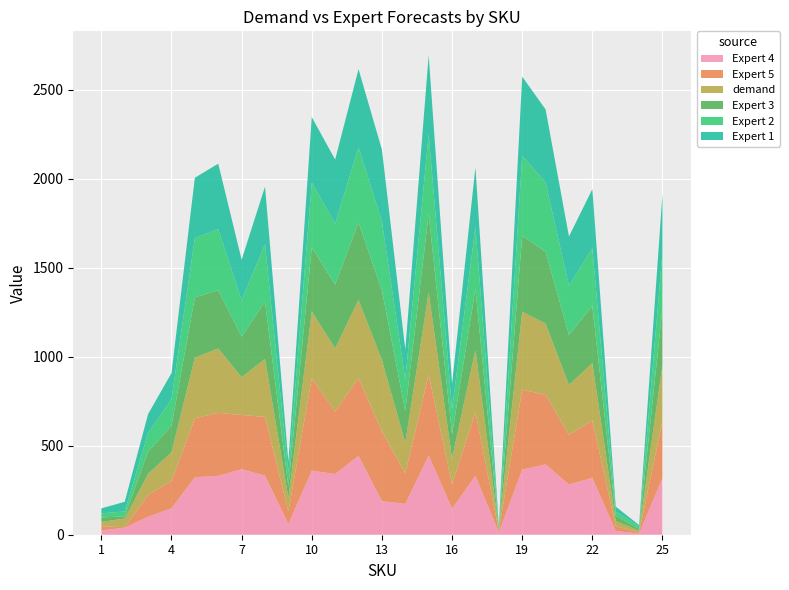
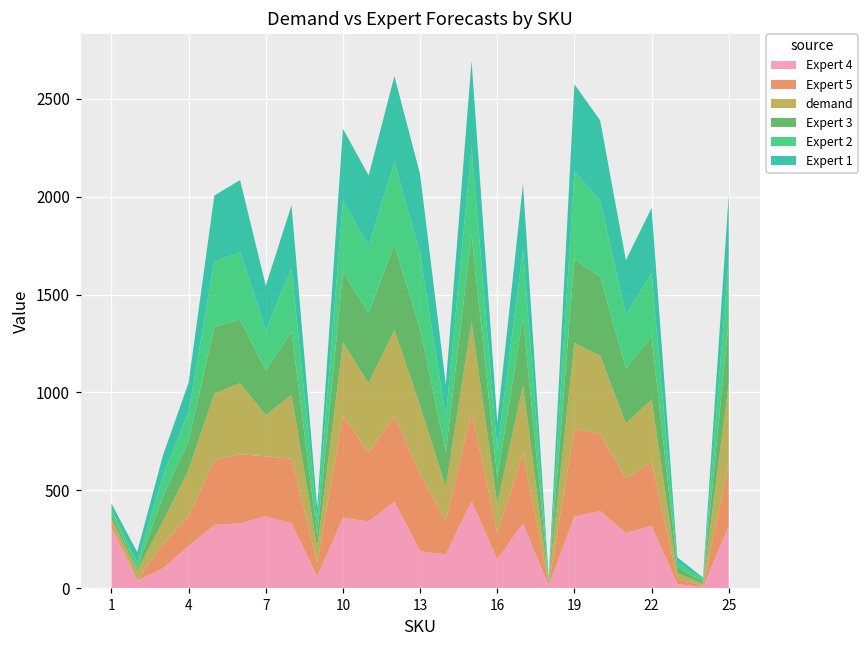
  {
    "Expert 4": {
-     "1": 30,
-     "4": 150,
+     "1": 310,
+     "4": 220,
      "7": 370,
      "10": 360,
      "13": 190,
      "16": 150,
      "19": 370,
      "22": 320,
      "25": 320
    },
    "Expert 5": {
      "1": 20,
      "4": 150,
      "7": 310,
      "10": 520,
      "13": 390,
      "16": 140,
      "19": 450,
      "22": 320,
      "25": 320
    },
    "demand": {
      "1": 20,
-     "4": 160,
+     "4": 240,
      "7": 210,
      "10": 380,
-     "13": 400,
+     "13": 350,
      "16": 150,
      "19": 440,
      "22": 320,
-     "25": 320
+     "25": 410
    }
  }
